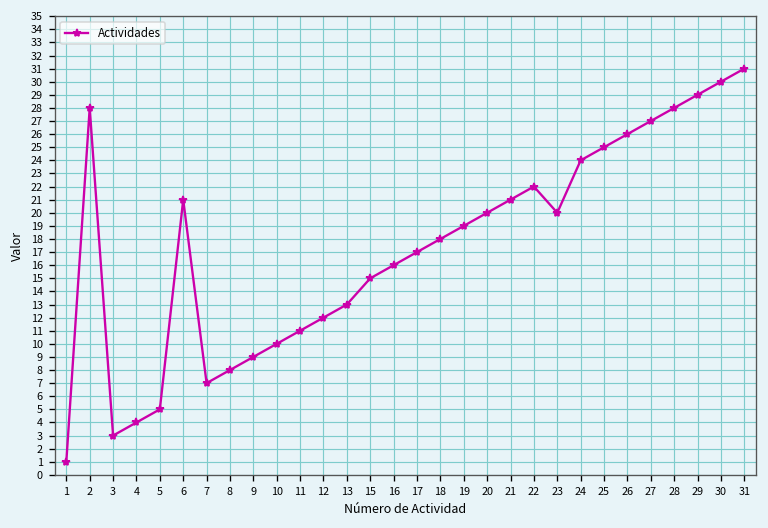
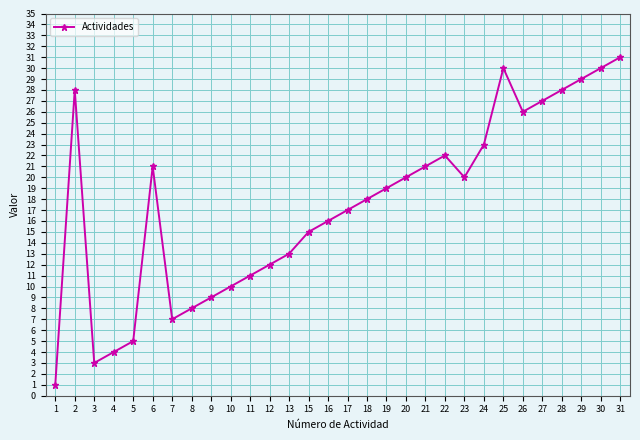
  {
    "1": 1,
    "2": 28,
    "3": 3,
    "4": 4,
    "5": 5,
    "6": 21,
    "7": 7,
    "8": 8,
    "9": 9,
    "10": 10,
    "11": 11,
    "12": 12,
    "13": 13,
    "15": 15,
    "16": 16,
    "17": 17,
    "18": 18,
    "19": 19,
    "20": 20,
    "21": 21,
    "22": 22,
    "23": 20,
-   "24": 24,
-   "25": 25,
+   "24": 23,
+   "25": 30,
    "26": 26,
    "27": 27,
    "28": 28,
    "29": 29,
    "30": 30,
    "31": 31
  }
